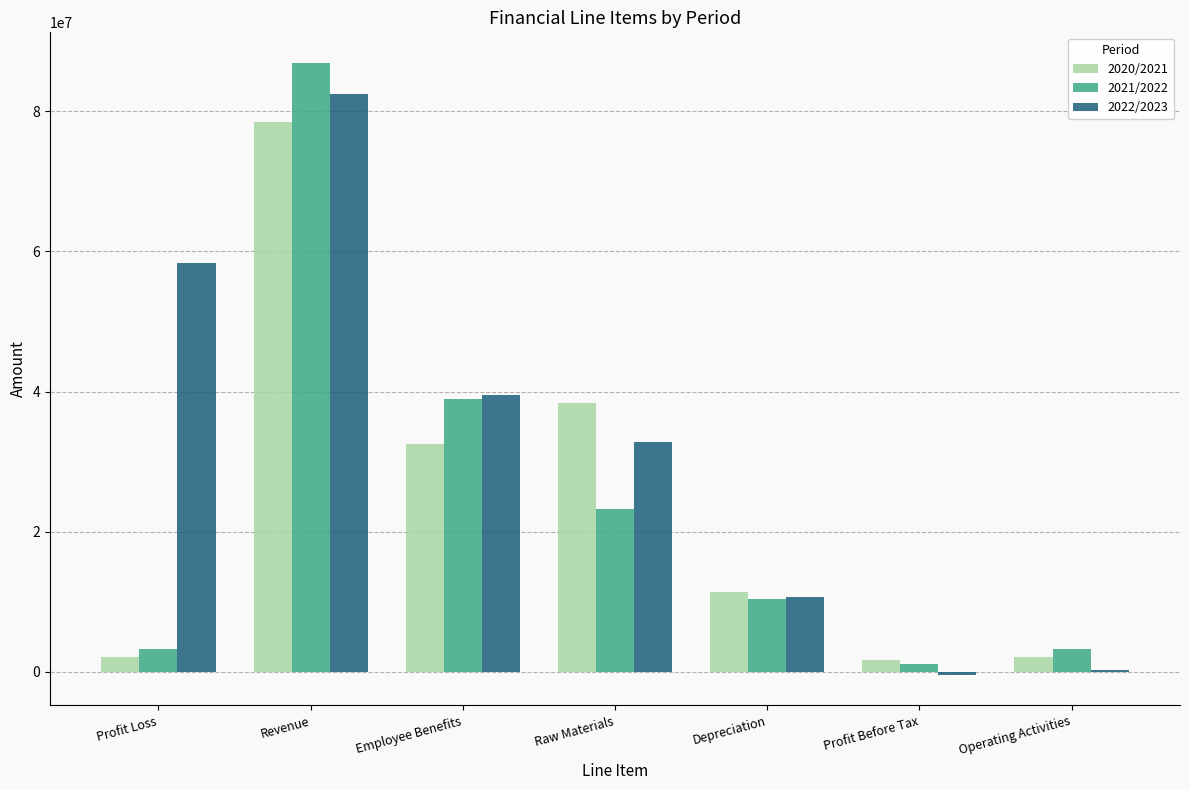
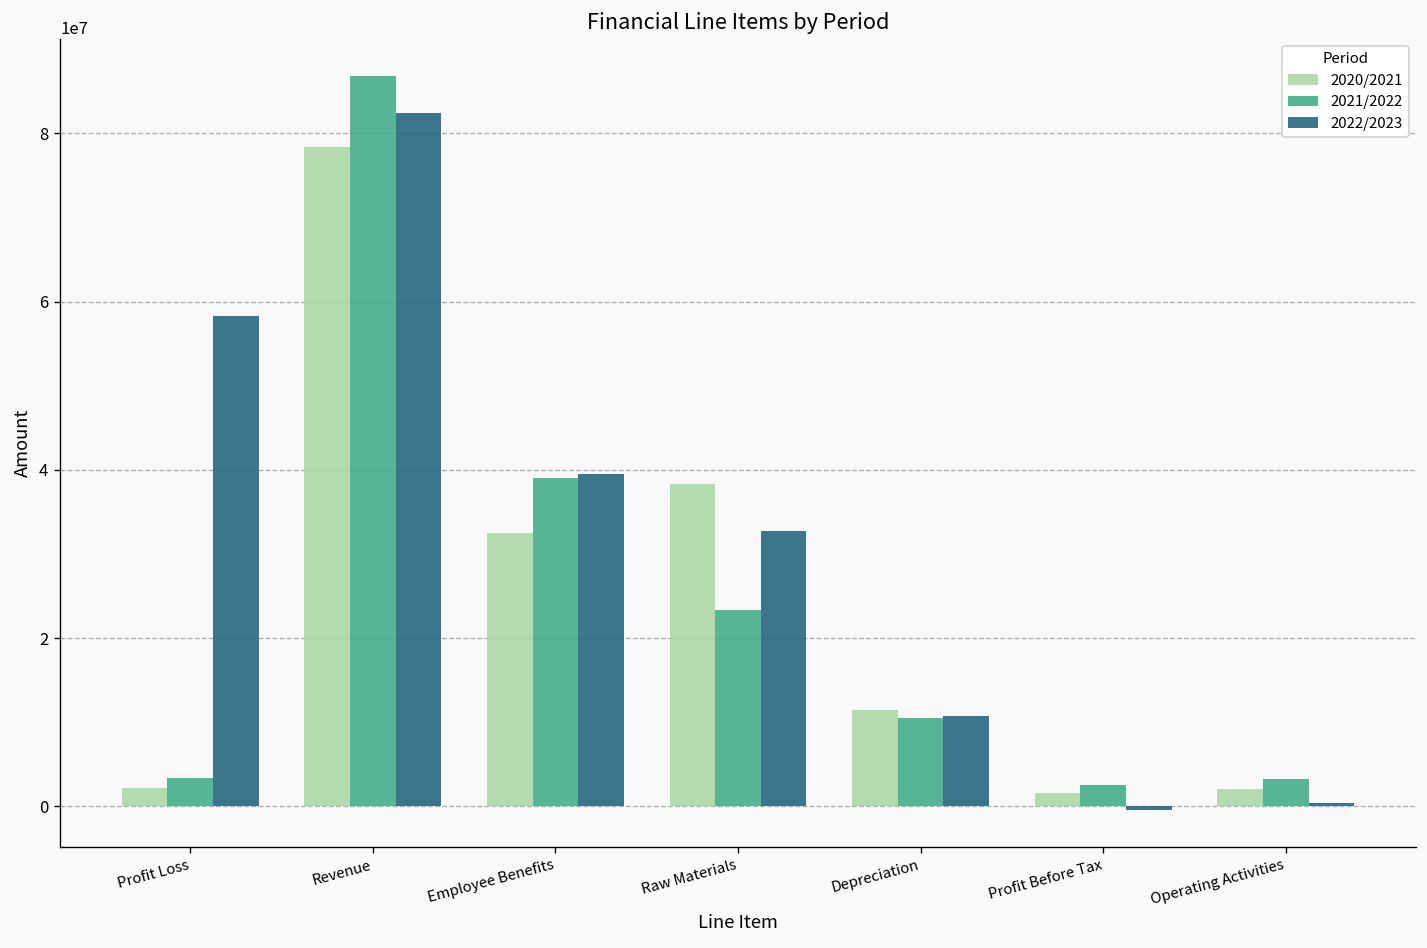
  {
    "2020/2021": {
      "Profit Loss": 2000000,
      "Revenue": 78000000,
      "Employee Benefits": 32000000,
      "Raw Materials": 38000000,
      "Depreciation": 11000000,
      "Profit Before Tax": 2000000,
      "Operating Activities": 2000000
    },
    "2021/2022": {
      "Profit Loss": 3000000,
      "Revenue": 87000000,
      "Employee Benefits": 39000000,
      "Raw Materials": 23000000,
      "Depreciation": 10000000,
-     "Profit Before Tax": 1000000,
+     "Profit Before Tax": 3000000,
      "Operating Activities": 3000000
    },
    "2022/2023": {
      "Profit Loss": 58000000,
      "Revenue": 82000000,
      "Employee Benefits": 39000000,
      "Raw Materials": 33000000,
      "Depreciation": 11000000,
      "Profit Before Tax": 0
    }
  }
